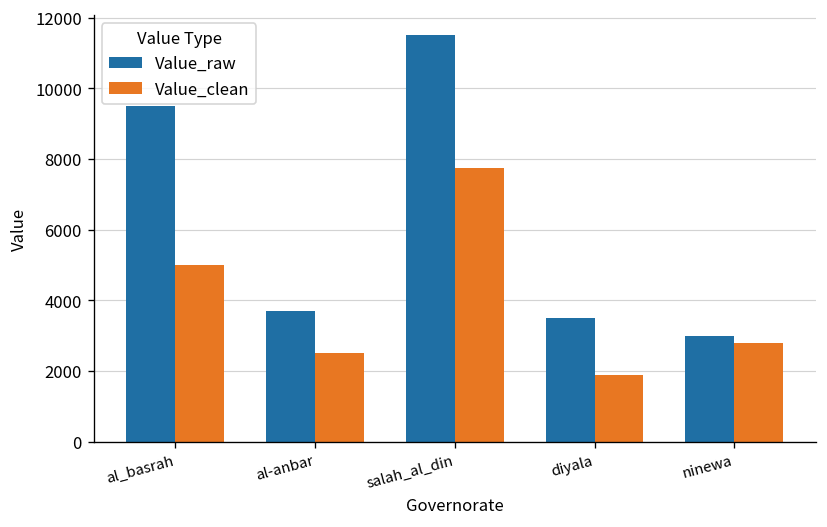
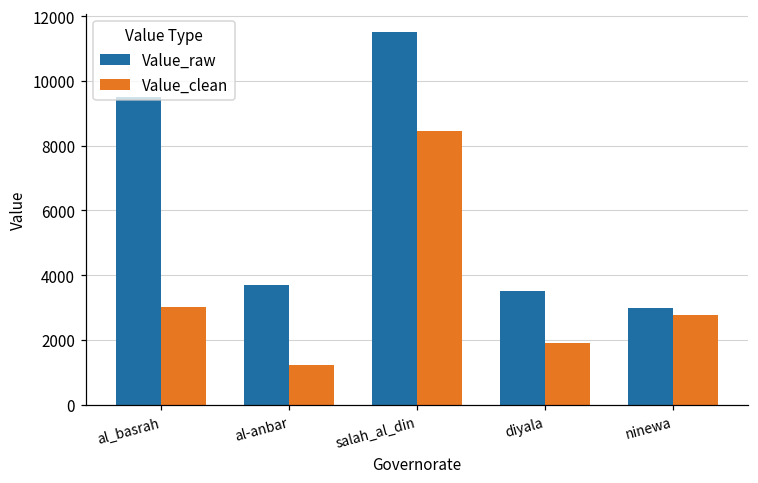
  {
    "Value_raw": {
      "al_basrah": 9500,
      "al-anbar": 3700,
      "salah_al_din": 11500,
      "diyala": 3500,
      "ninewa": 3000
    },
    "Value_clean": {
-     "al_basrah": 5000,
-     "al-anbar": 2500,
-     "salah_al_din": 7800,
+     "al_basrah": 3000,
+     "al-anbar": 1200,
+     "salah_al_din": 8500,
      "diyala": 1900,
      "ninewa": 2800
    }
  }
